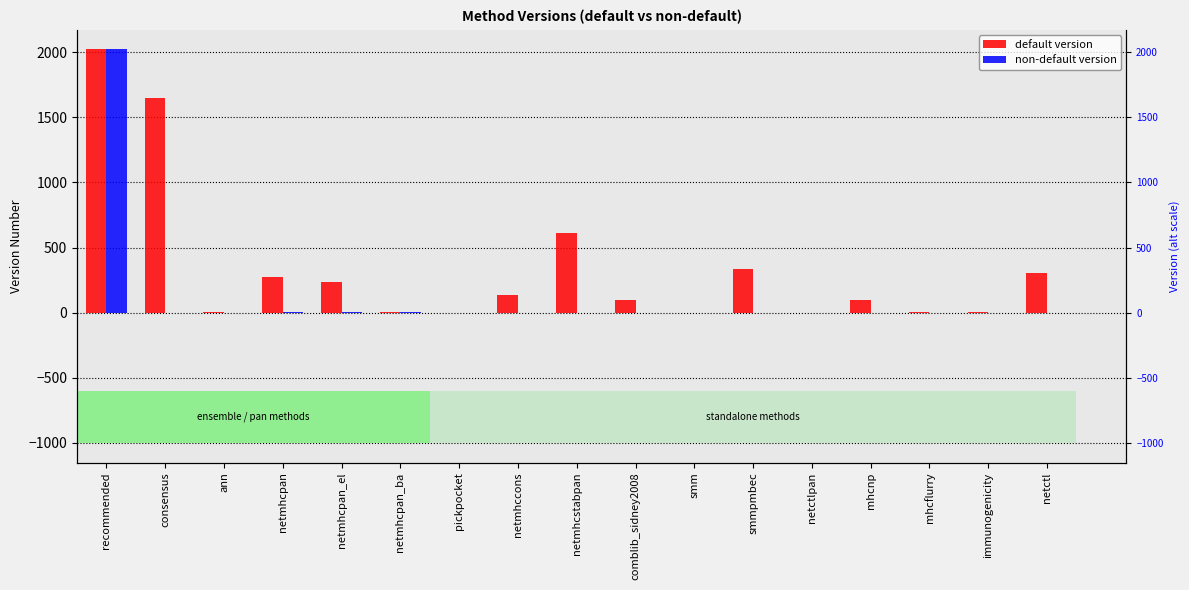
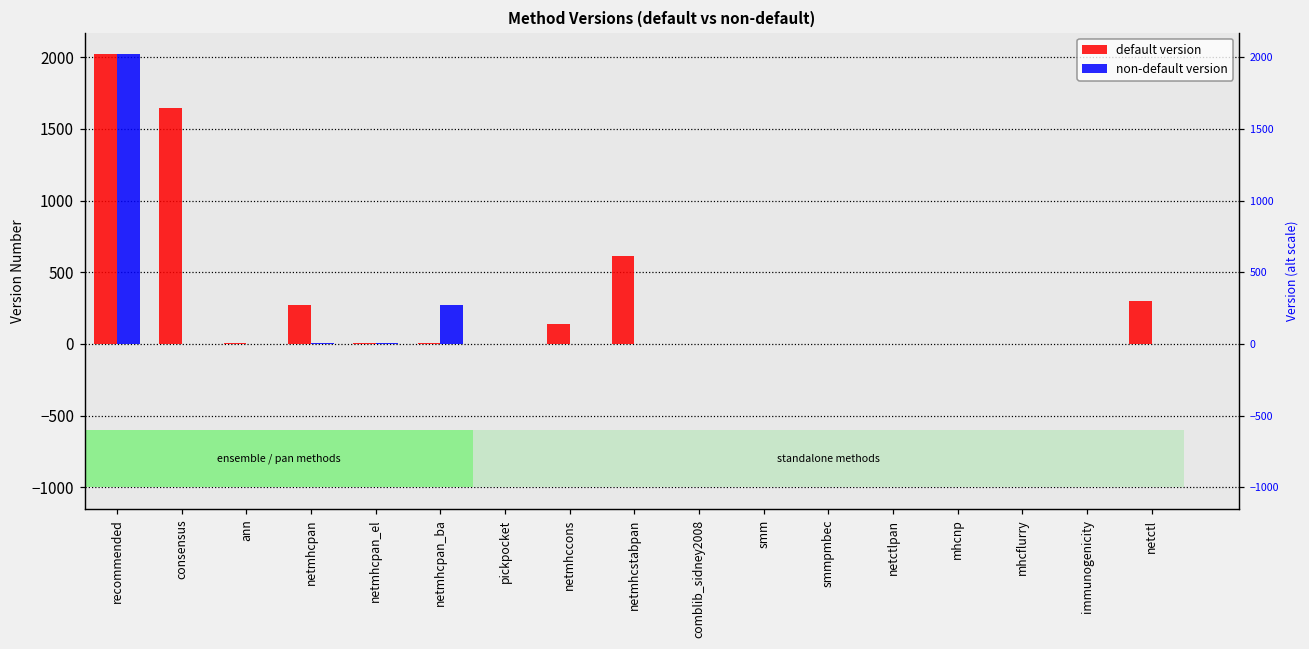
  {
    "default version": {
      "recommended": 2020,
      "consensus": 1640,
      "netmhcpan": 270,
-     "netmhcpan_el": 230,
+     "netmhcpan_el": 0,
      "netmhccons": 140,
      "netmhcstabpan": 610,
-     "comblib_sidney2008": 100,
-     "smmpmbec": 340,
-     "mhcnp": 100,
+     "comblib_sidney2008": 0,
+     "smmpmbec": 0,
+     "mhcnp": 0,
      "netctl": 300
    },
    "non-default version": {
      "recommended": 2020,
      "consensus": 0,
      "ann": 0,
-     "netmhcpan_ba": 0,
+     "netmhcpan_ba": 270,
      "pickpocket": 0,
      "netmhccons": 0,
      "netmhcstabpan": 0,
      "comblib_sidney2008": 0,
      "smm": 0,
      "smmpmbec": 0,
      "netctlpan": 0,
      "mhcnp": 0,
      "mhcflurry": 0,
      "immunogenicity": 0,
      "netctl": 0
    }
  }
